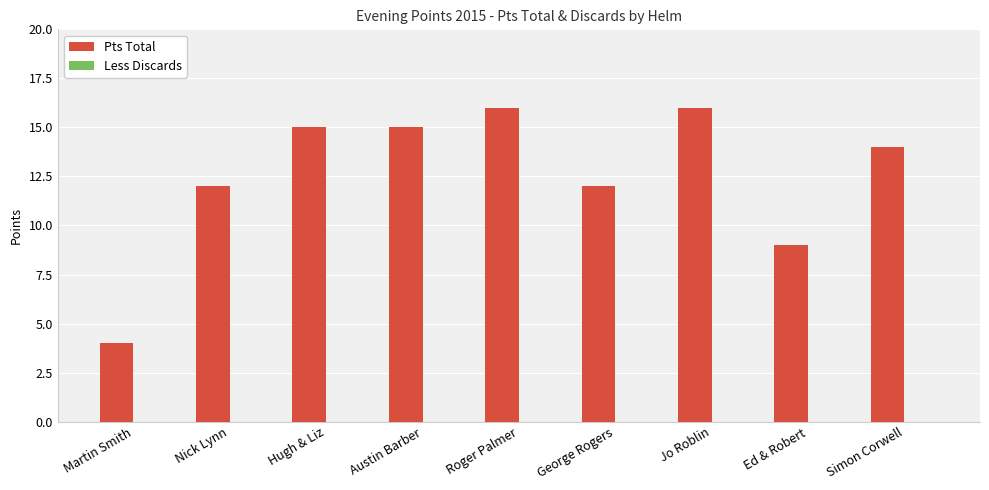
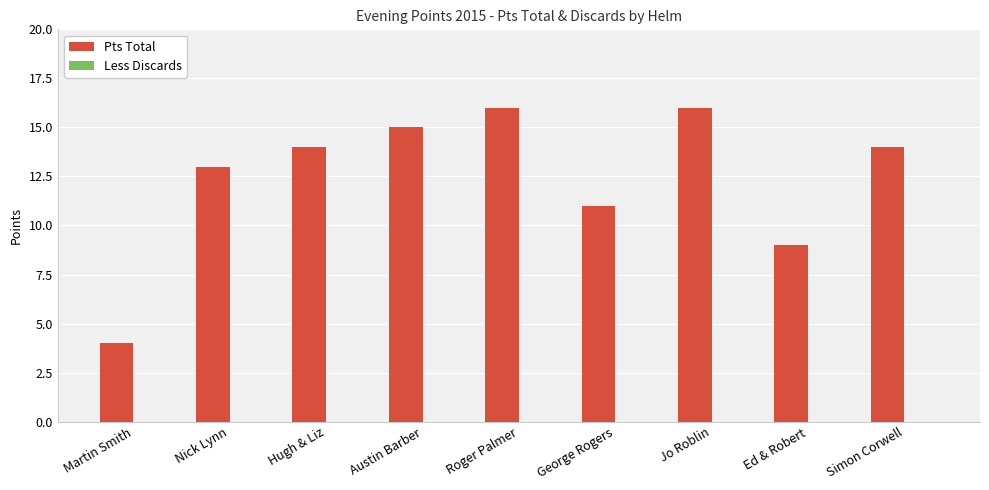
  {
    "Pts Total": {
      "Martin Smith": 4,
-     "Nick Lynn": 12,
-     "Hugh & Liz": 15,
+     "Nick Lynn": 13,
+     "Hugh & Liz": 14,
      "Austin Barber": 15,
      "Roger Palmer": 16,
-     "George Rogers": 12,
+     "George Rogers": 11,
      "Jo Roblin": 16,
      "Ed & Robert": 9,
      "Simon Corwell": 14
    },
    "Less Discards": {
      "Martin Smith": 0,
      "Nick Lynn": 0,
      "Hugh & Liz": 0,
      "Austin Barber": 0,
      "Roger Palmer": 0,
      "George Rogers": 0,
      "Jo Roblin": 0,
      "Ed & Robert": 0,
      "Simon Corwell": 0
    }
  }
